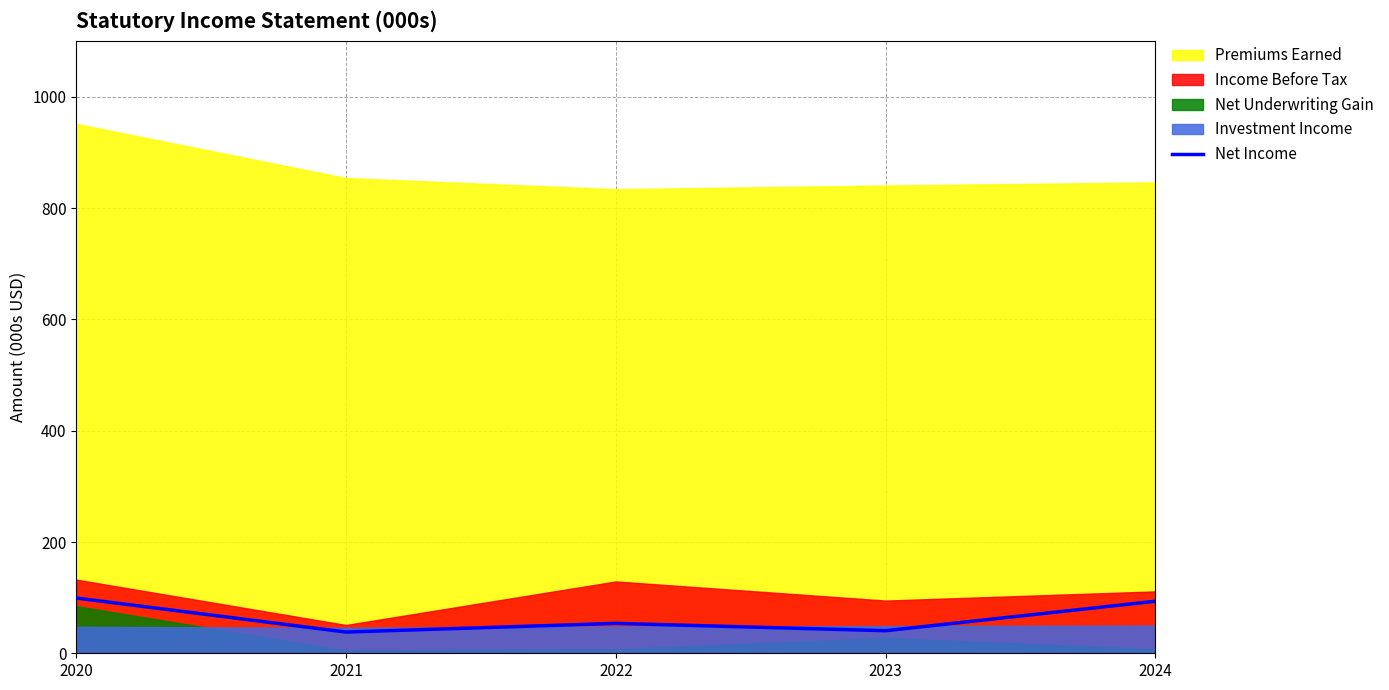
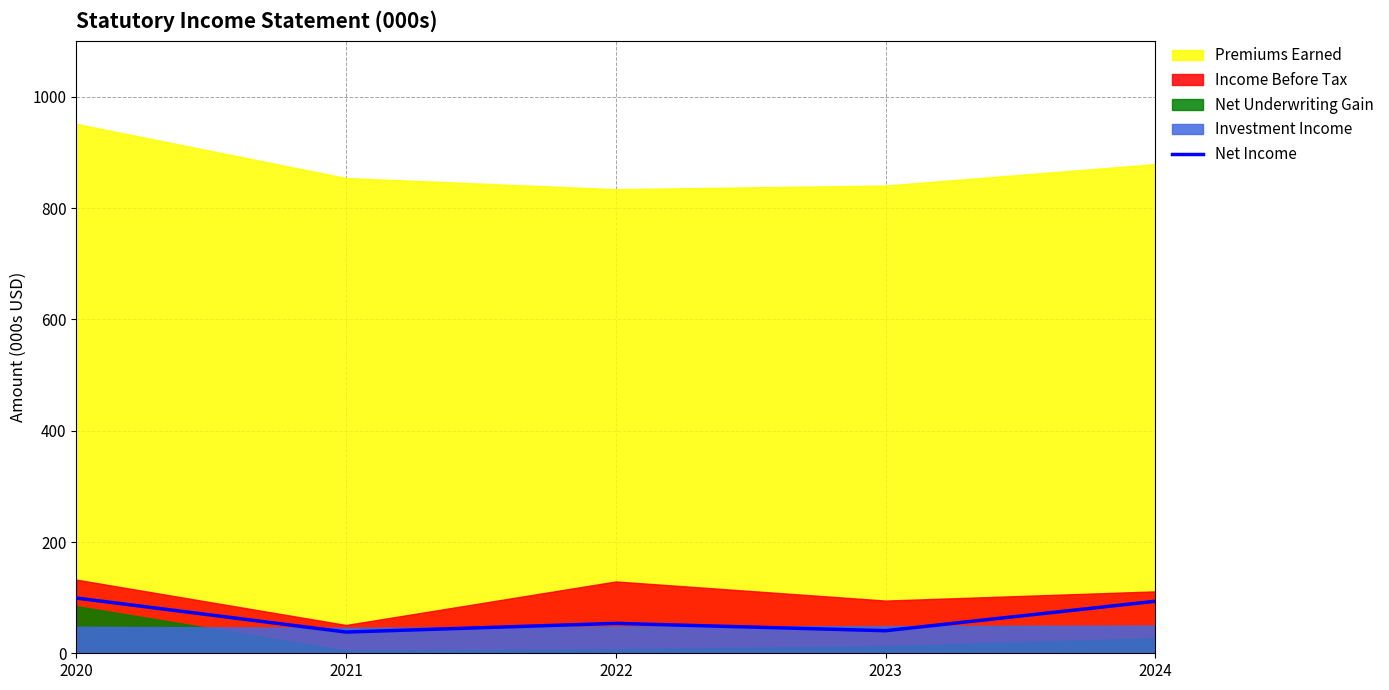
  {
    "Net Income": {
      "2020": 100,
      "2021": 40,
      "2022": 50,
      "2023": 40,
      "2024": 90
    },
    "Premiums Earned": {
      "2020": 950,
      "2021": 850,
      "2022": 830,
      "2023": 840,
-     "2024": 850
+     "2024": 880
    },
    "Income Before Tax": {
      "2020": 130,
      "2021": 50,
      "2022": 130,
      "2023": 90,
      "2024": 110
    },
    "Net Underwriting Gain": {
      "2020": 80,
      "2021": 0,
      "2022": 10,
-     "2023": 30,
-     "2024": 10
+     "2023": 10,
+     "2024": 30
    },
    "Investment Income": {
      "2020": 50,
      "2021": 50,
      "2022": 50,
      "2023": 50,
      "2024": 50
    }
  }
